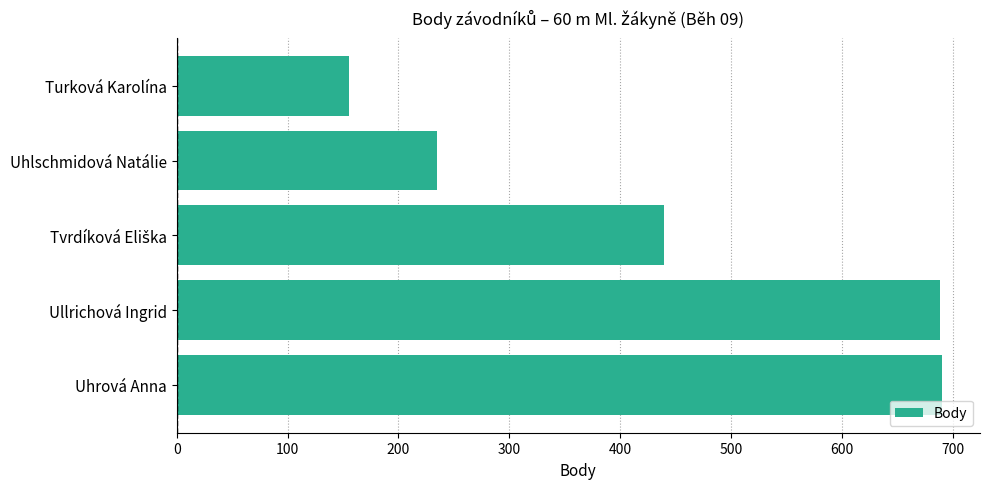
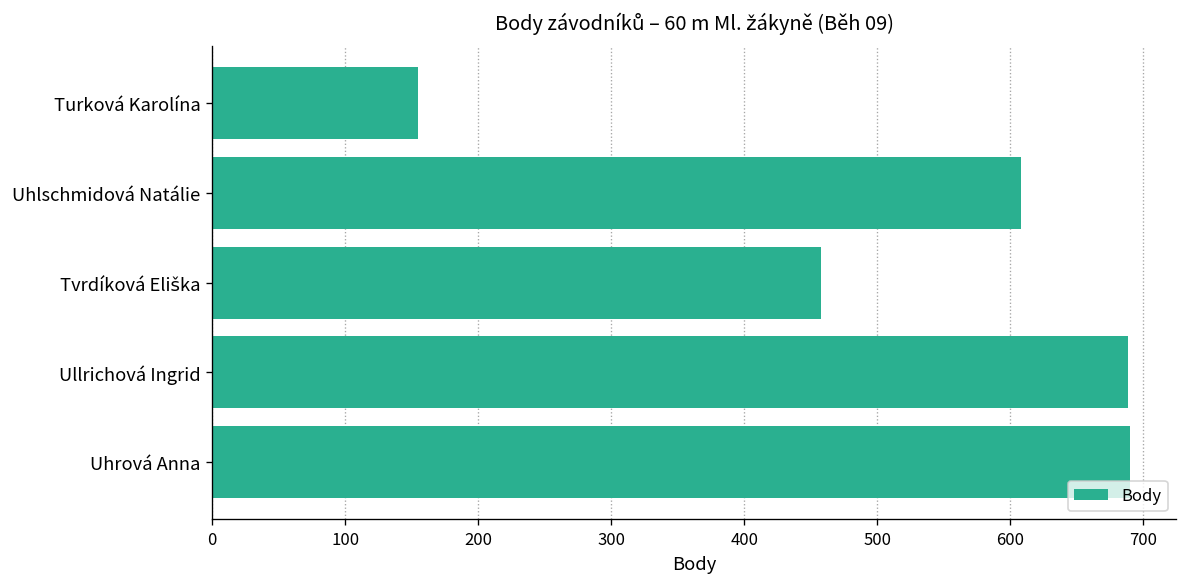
  {
    "Turková Karolína": 155,
-   "Uhlschmidová Natálie": 235,
-   "Tvrdíková Eliška": 440,
+   "Uhlschmidová Natálie": 608,
+   "Tvrdíková Eliška": 458,
    "Ullrichová Ingrid": 688,
    "Uhrová Anna": 690
  }
